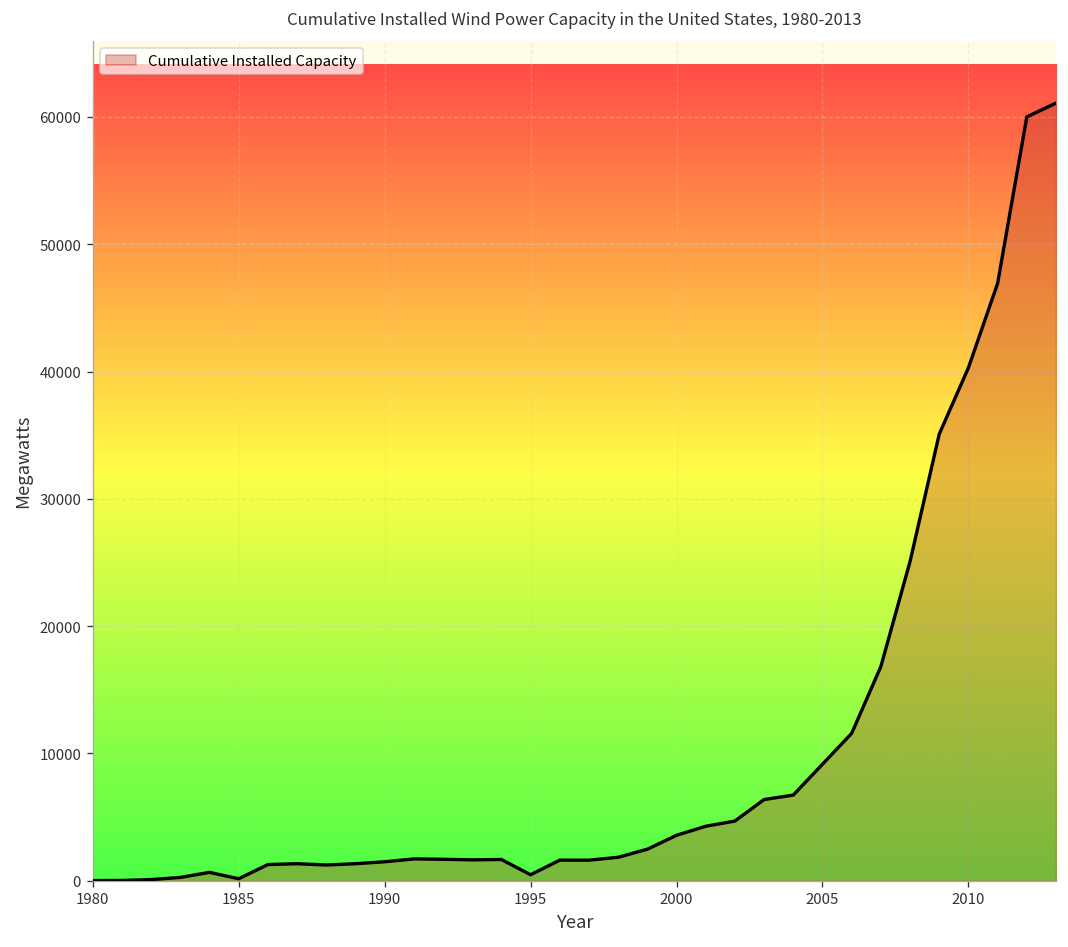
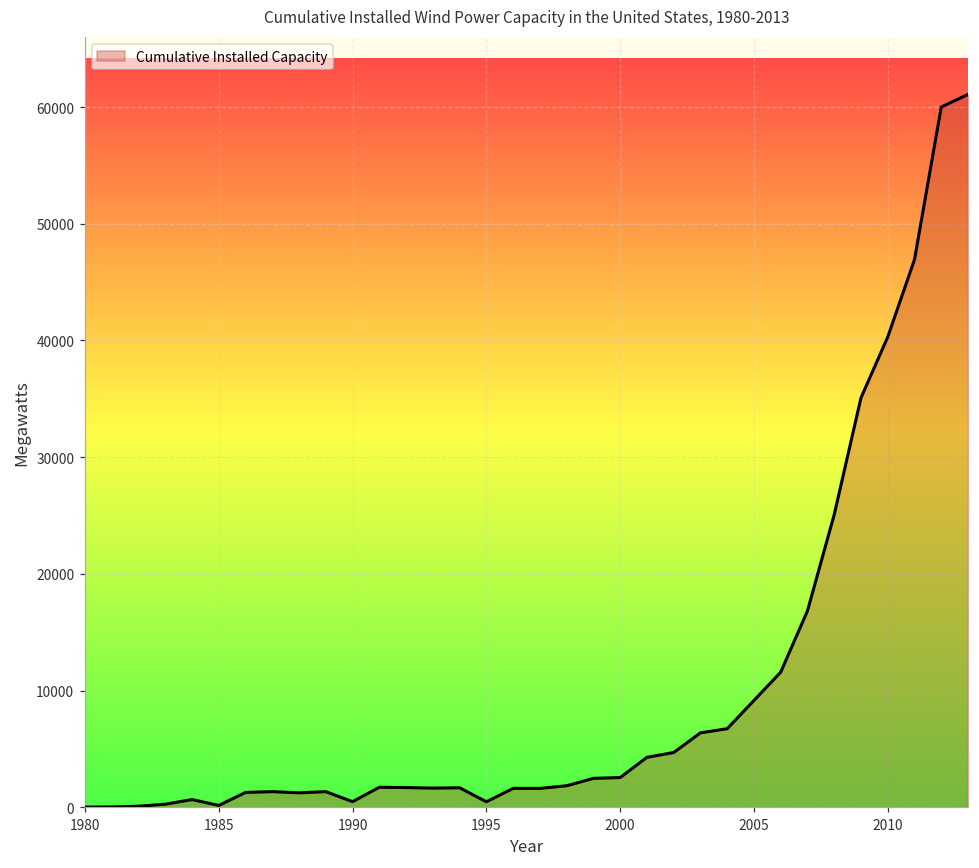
  {
    "1980": 0,
    "1985": 200,
-   "1990": 1500,
+   "1990": 500,
    "1995": 500,
-   "2000": 3600,
+   "2000": 2500,
    "2005": 9100,
    "2010": 40300
  }
